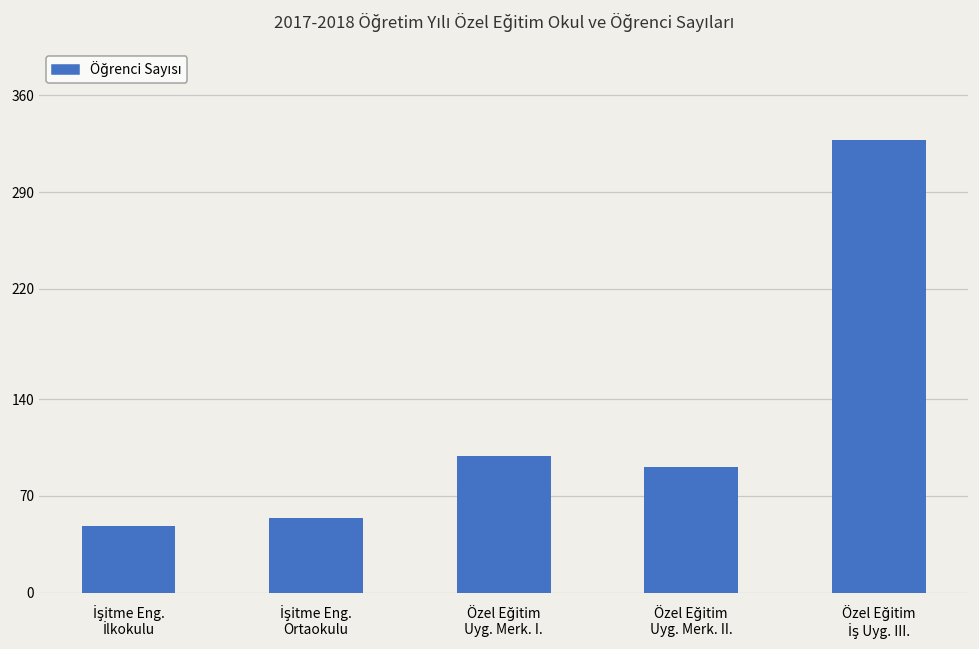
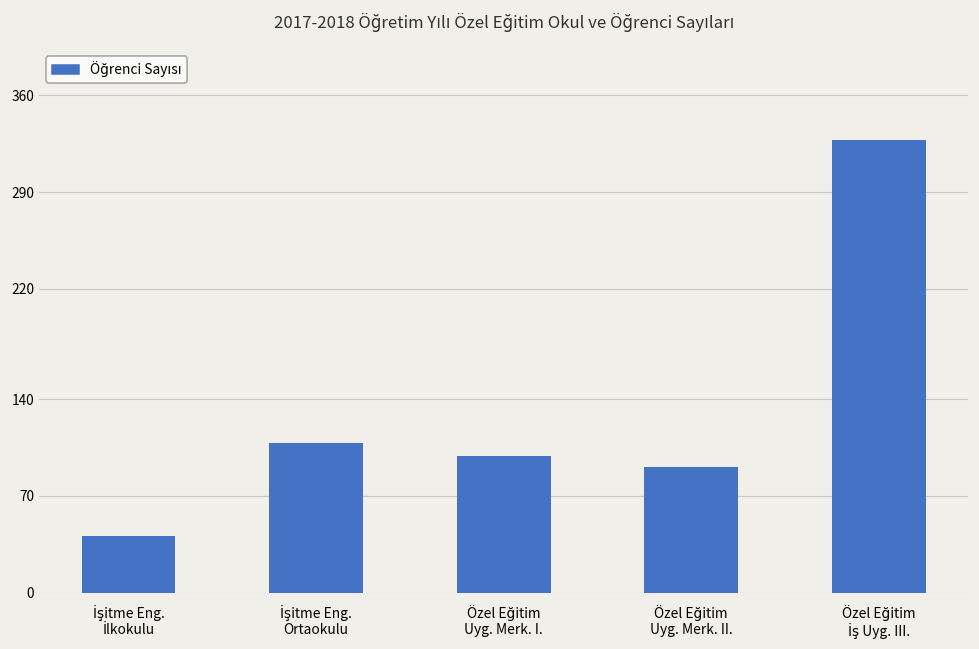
  {
-   "İşitme Eng. İlkokulu": 48,
-   "İşitme Eng. Ortaokulu": 54,
+   "İşitme Eng. İlkokulu": 41,
+   "İşitme Eng. Ortaokulu": 108,
    "Özel Eğitim Uyg. Merk. I.": 99,
    "Özel Eğitim Uyg. Merk. II.": 91,
    "Özel Eğitim İş Uyg. III.": 328
  }
